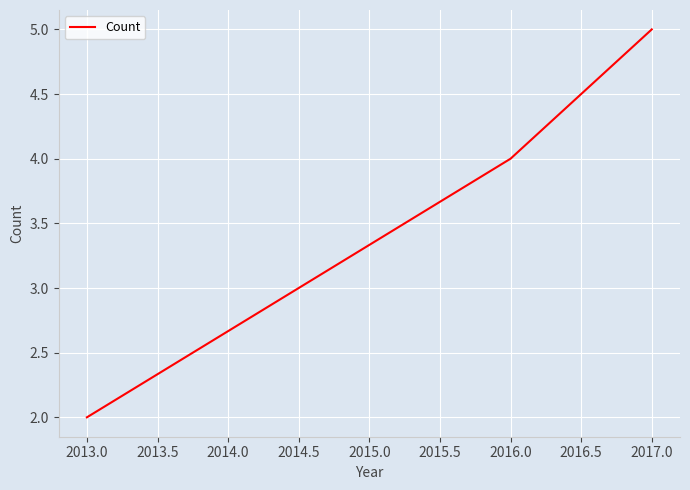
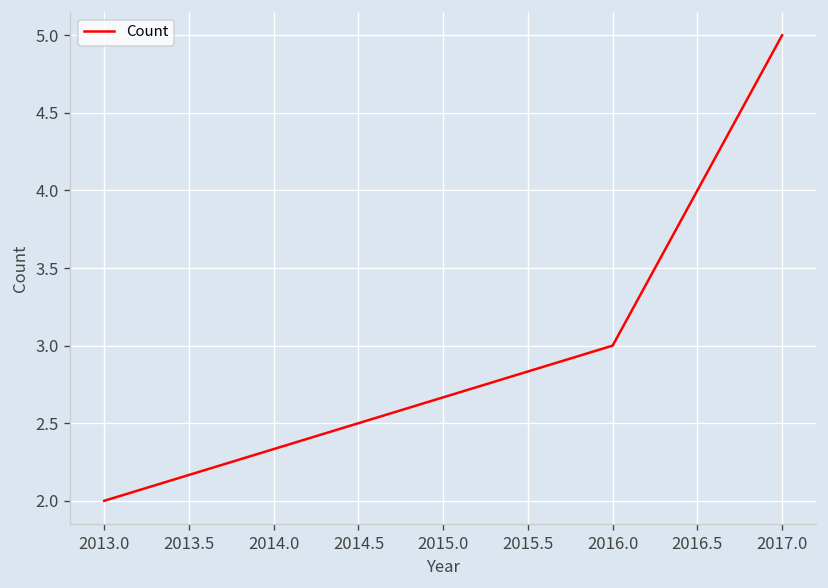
  {
    "2013.0": 2,
-   "2016.0": 4,
+   "2016.0": 3,
    "2017.0": 5
  }
